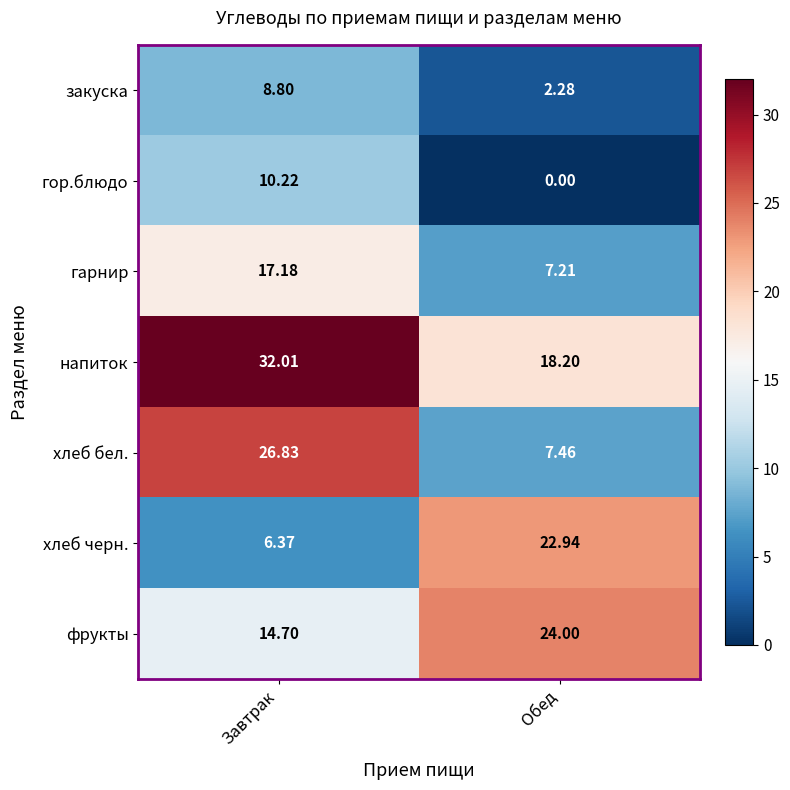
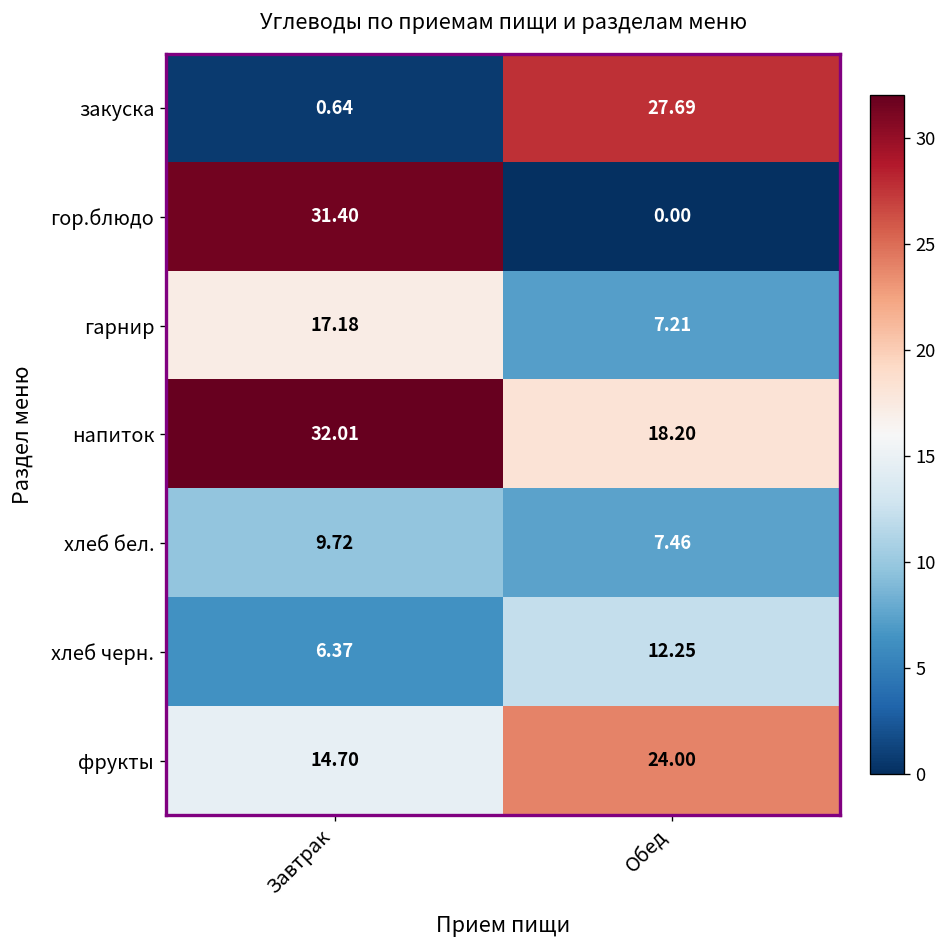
  {
    "закуска": {
-     "Завтрак": 8.80,
-     "Обед": 2.28
+     "Завтрак": 0.64,
+     "Обед": 27.69
    },
    "гор.блюдо": {
-     "Завтрак": 10.22,
+     "Завтрак": 31.40,
      "Обед": 0.00
    },
    "гарнир": {
      "Завтрак": 17.18,
      "Обед": 7.21
    },
    "напиток": {
      "Завтрак": 32.01,
      "Обед": 18.20
    },
    "хлеб бел.": {
-     "Завтрак": 26.83,
+     "Завтрак": 9.72,
      "Обед": 7.46
    },
    "хлеб черн.": {
      "Завтрак": 6.37,
-     "Обед": 22.94
+     "Обед": 12.25
    },
    "фрукты": {
      "Завтрак": 14.70,
      "Обед": 24.00
    }
  }
